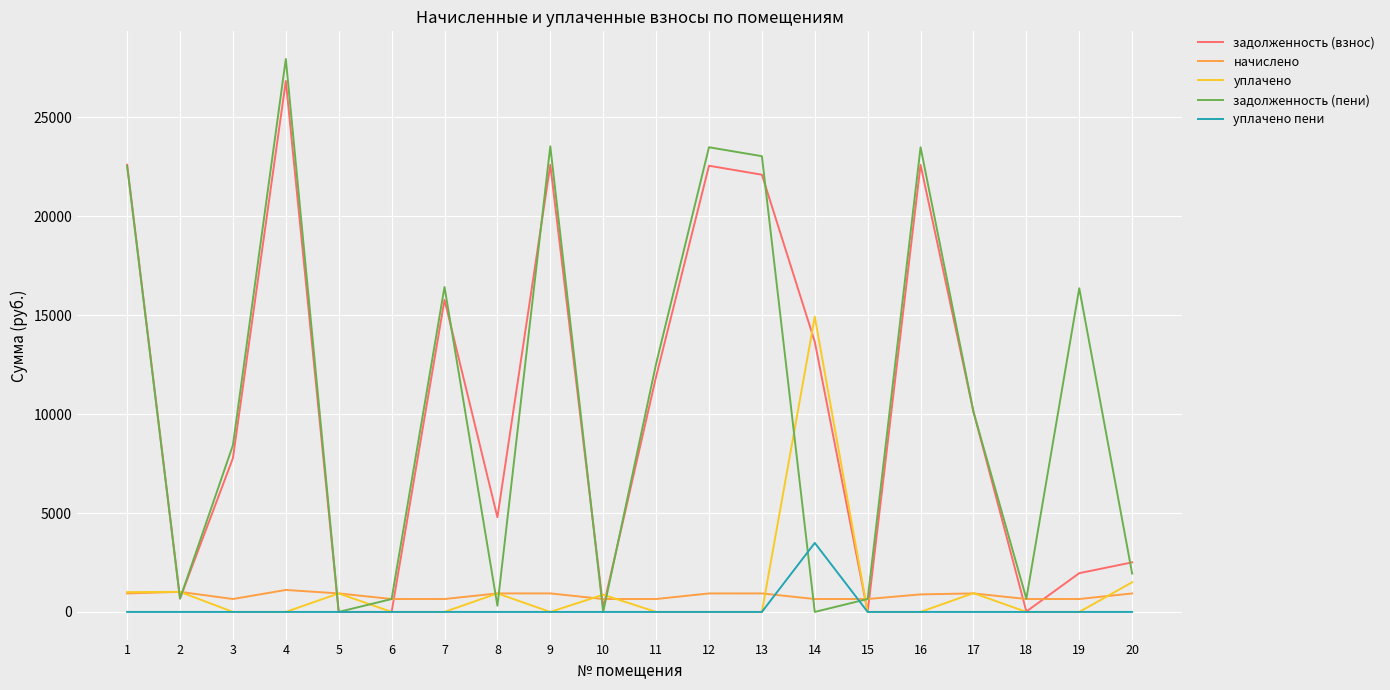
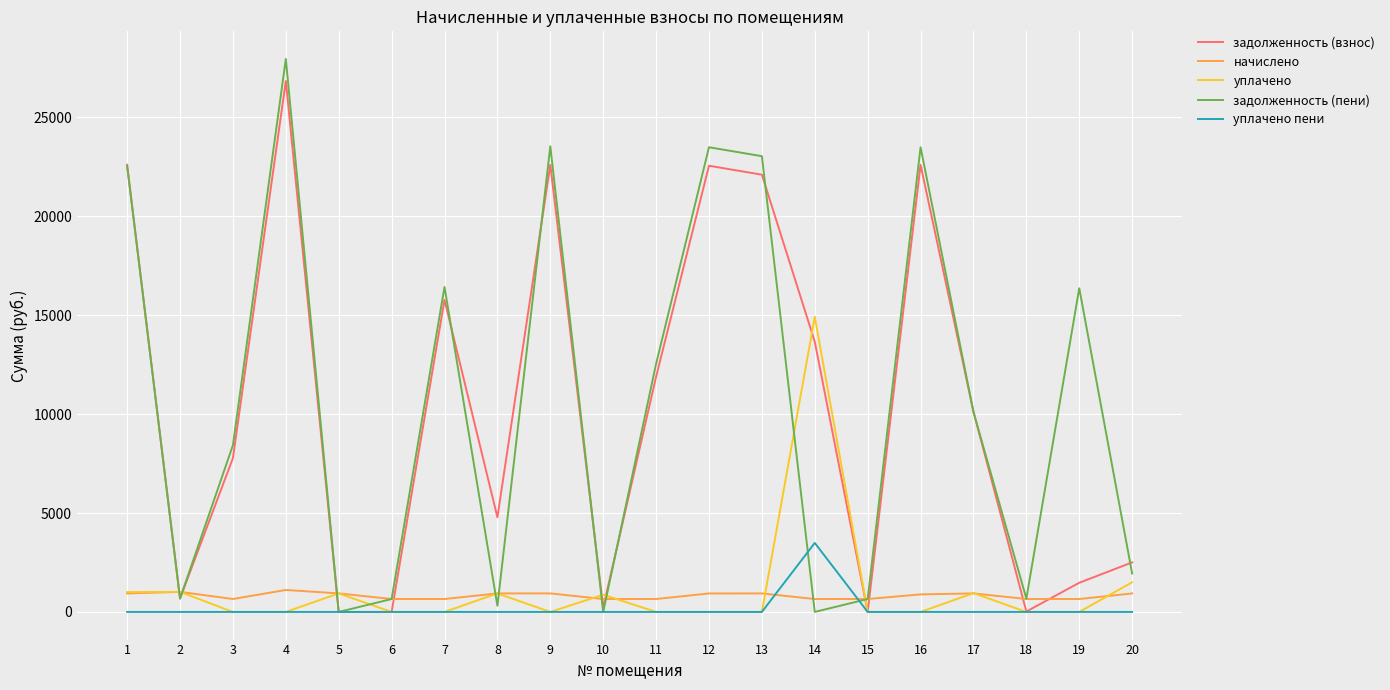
  {
    "задолженность (взнос)": {
      "3": 7800,
      "4": 26800,
      "7": 15800,
      "8": 4800,
      "9": 22600,
      "10": 200,
      "11": 11900,
      "12": 22600,
      "13": 22100,
      "14": 13700,
      "16": 22600,
-     "19": 2000,
+     "19": 1500,
      "20": 2500
    },
    "задолженность (пени)": {
      "3": 8400,
      "4": 28000,
      "7": 16400,
      "8": 300,
      "9": 23500,
      "11": 12500,
      "12": 23500,
      "13": 23000,
      "14": 0,
      "16": 23500,
      "19": 16400,
      "20": 1900
    },
    "уплачено пени": {
      "1": 0,
      "2": 0,
      "8": 0,
      "14": 3500,
      "17": 0,
      "20": 0
    }
  }
